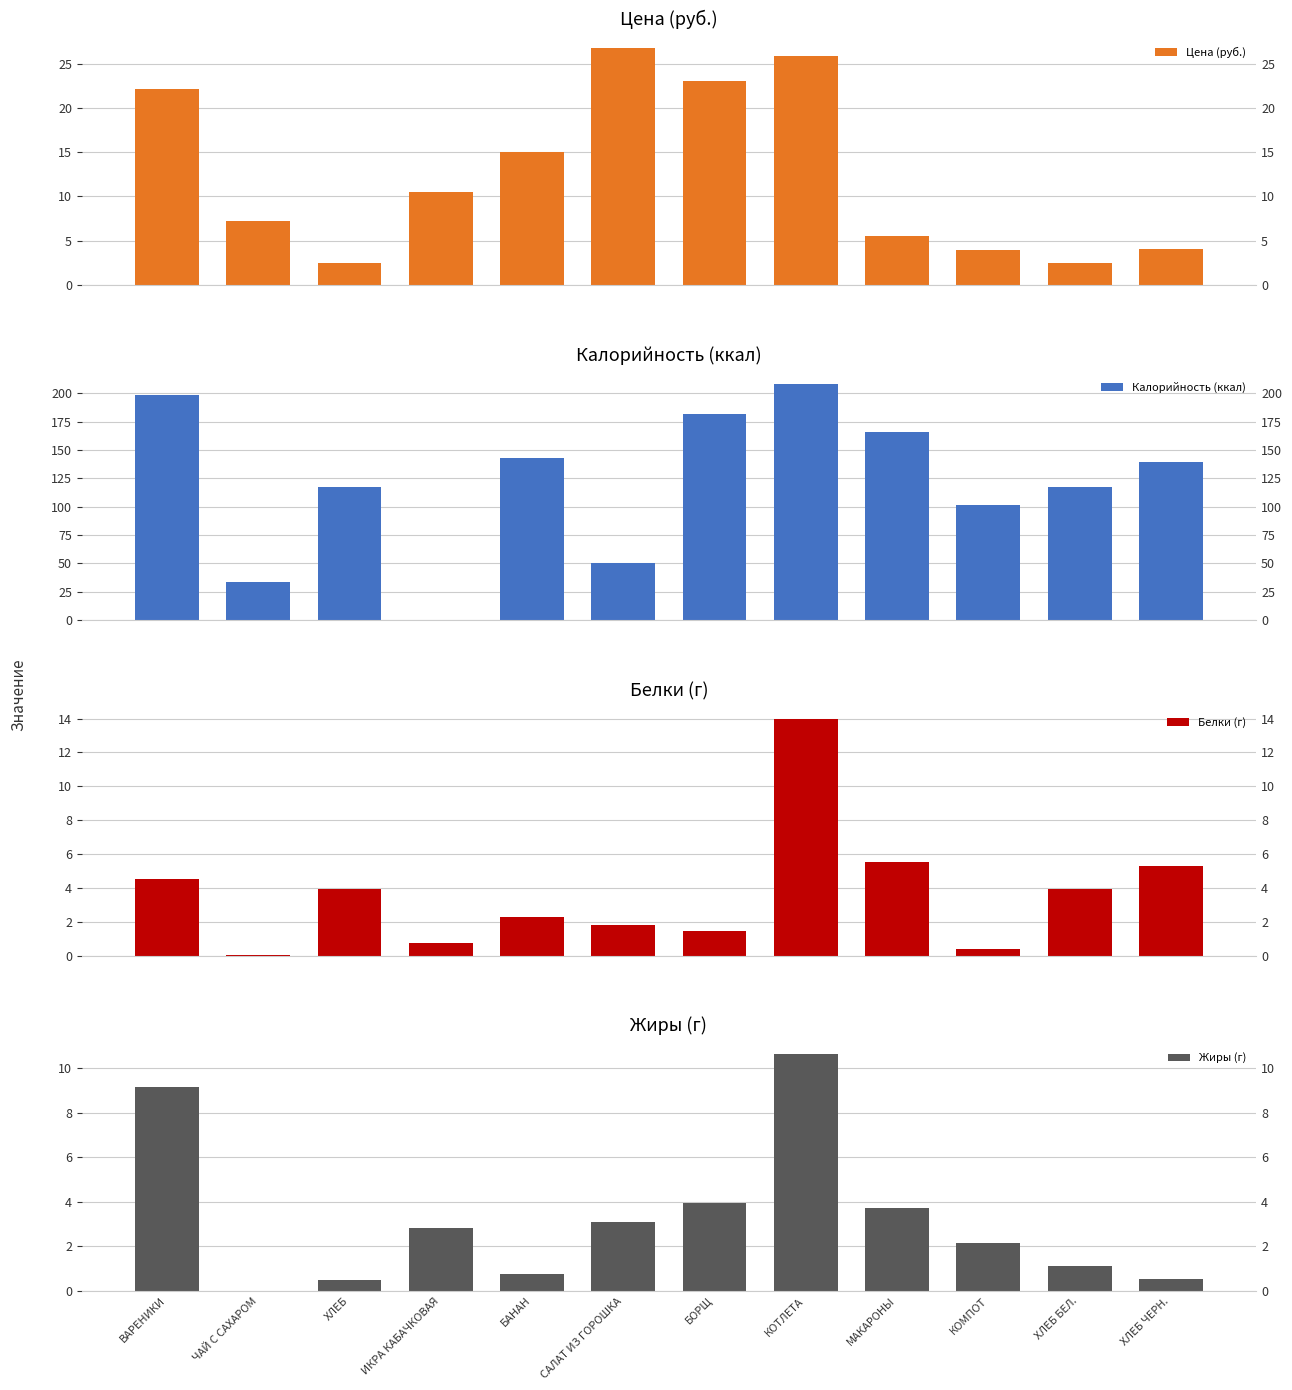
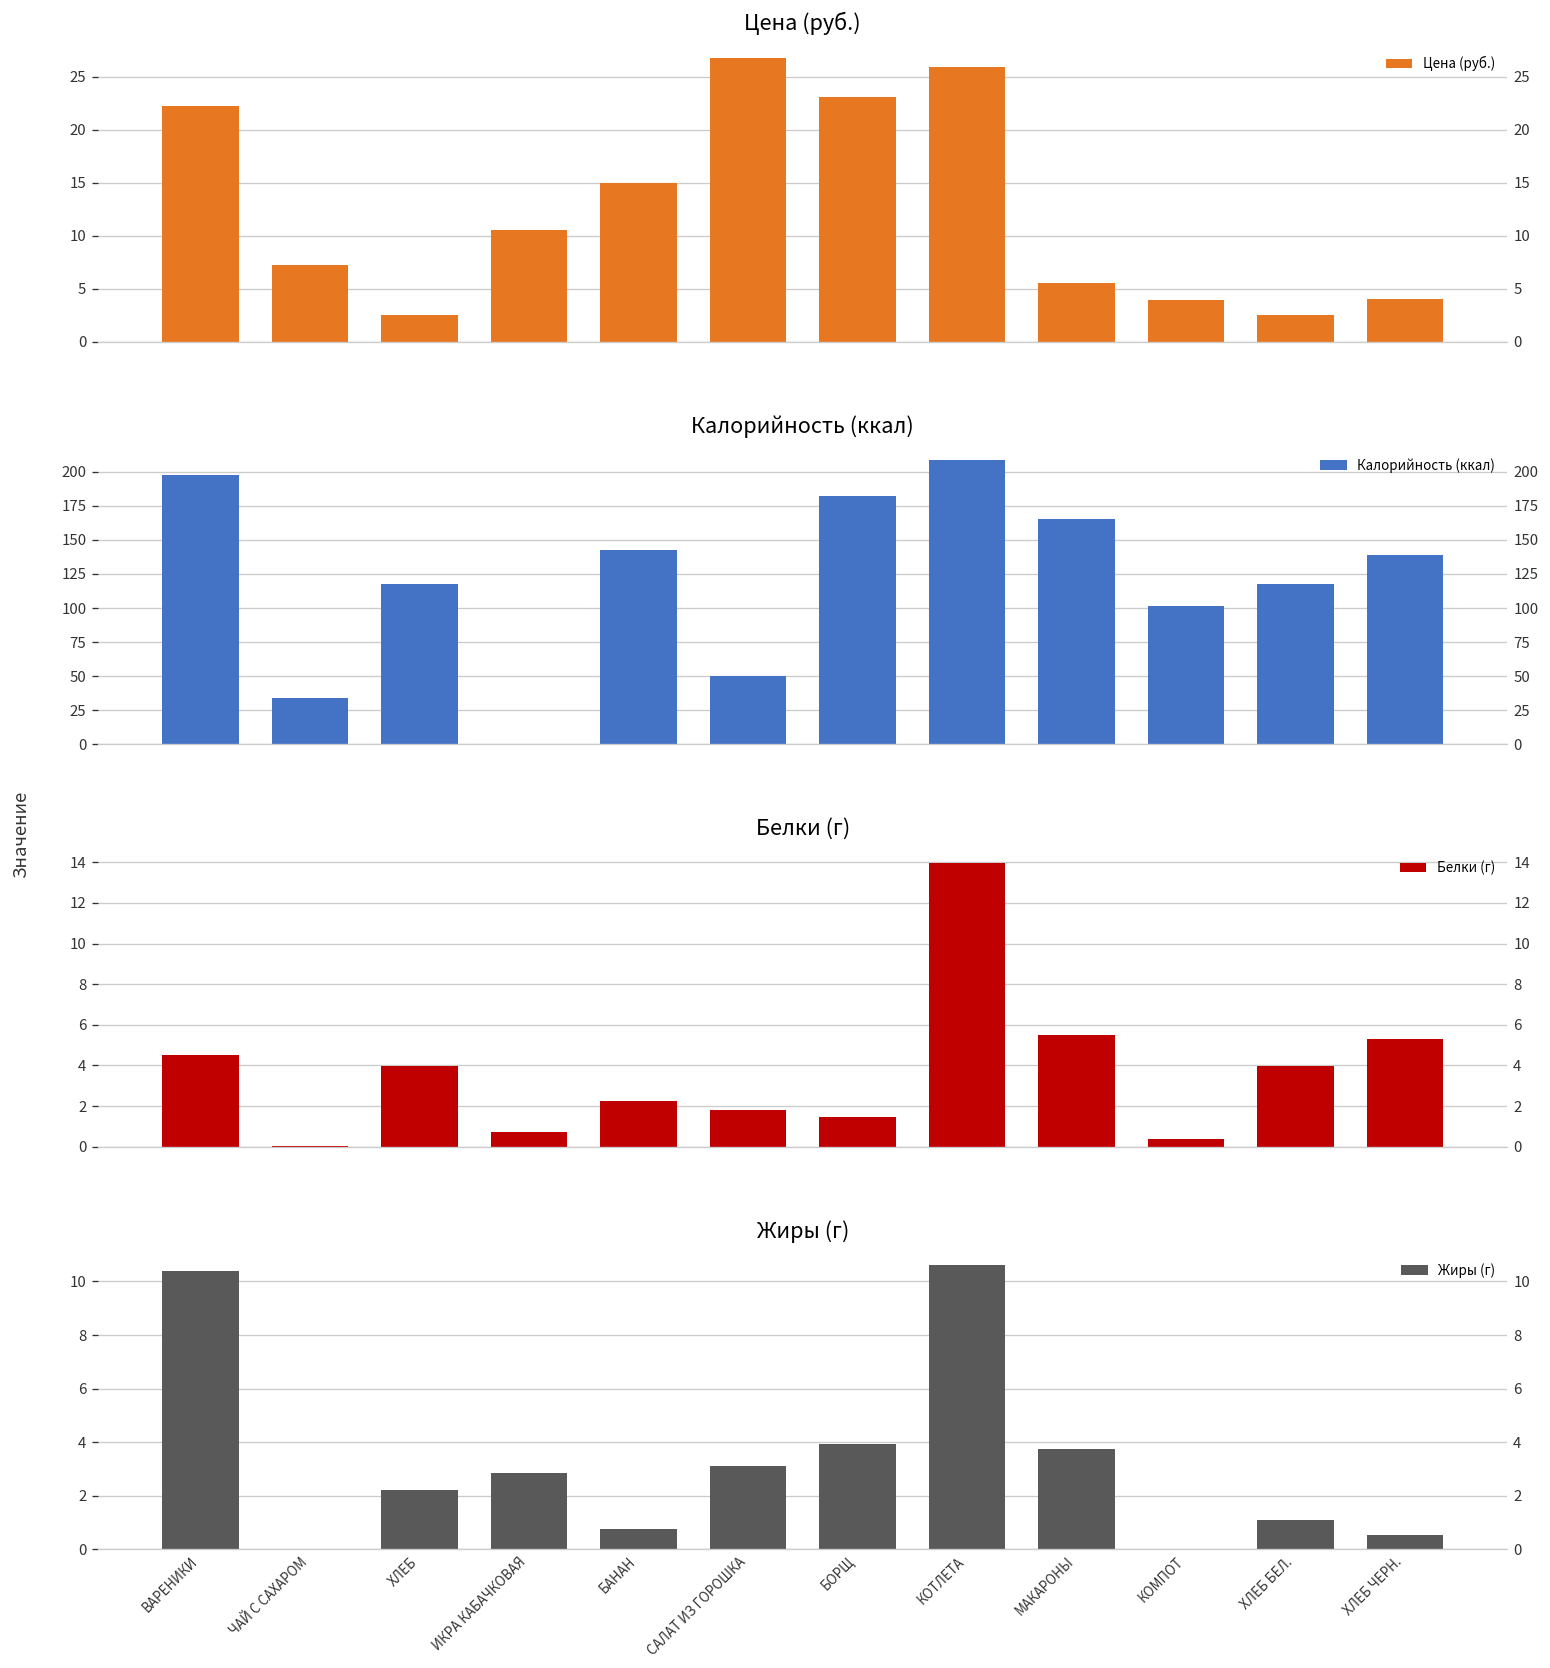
  {
    "Жиры (г)": {
-     "ВАРЕНИКИ": 9.1,
-     "ХЛЕБ": 0.5,
+     "ВАРЕНИКИ": 10.4,
+     "ХЛЕБ": 2.2,
      "ИКРА КАБАЧКОВАЯ": 2.8,
      "БАНАН": 0.8,
      "САЛАТ ИЗ ГОРОШКА": 3.1,
      "БОРЩ": 3.9,
      "КОТЛЕТА": 10.6,
      "МАКАРОНЫ": 3.7,
-     "КОМПОТ": 2.2,
+     "КОМПОТ": 0.0,
      "ХЛЕБ БЕЛ.": 1.1,
      "ХЛЕБ ЧЕРН.": 0.5
    }
  }
